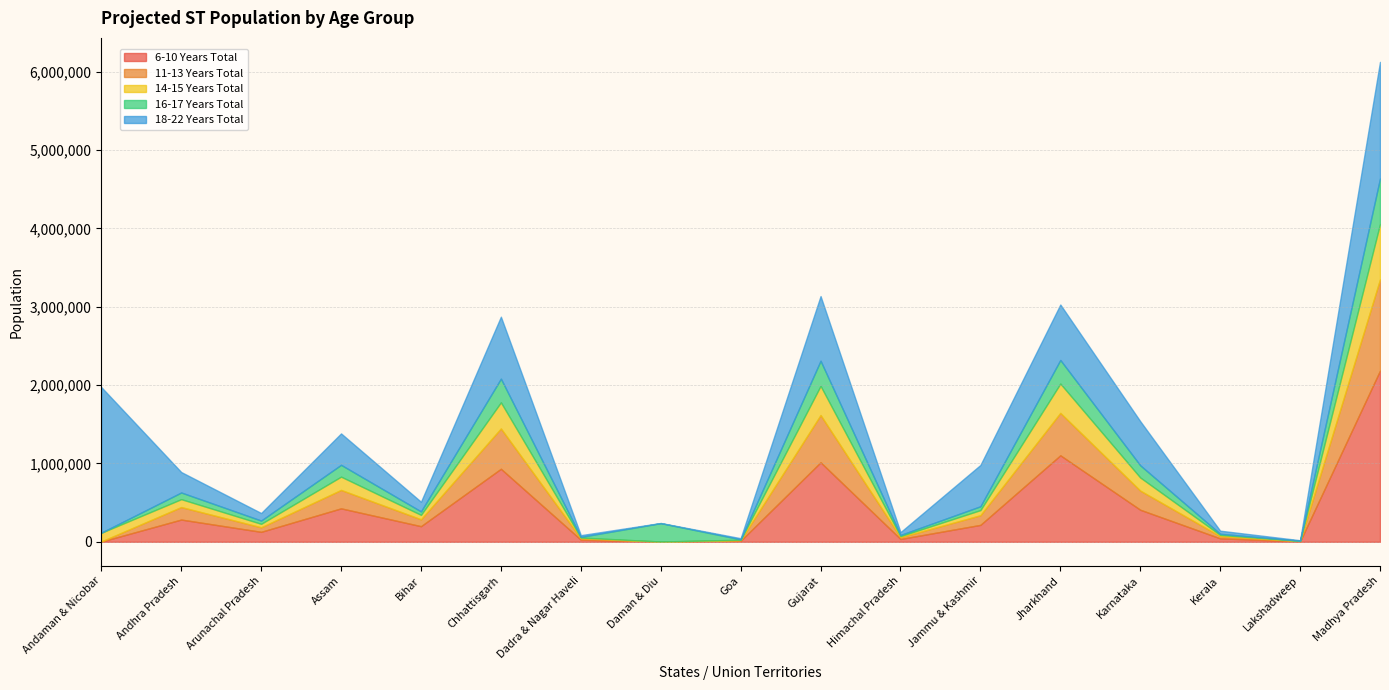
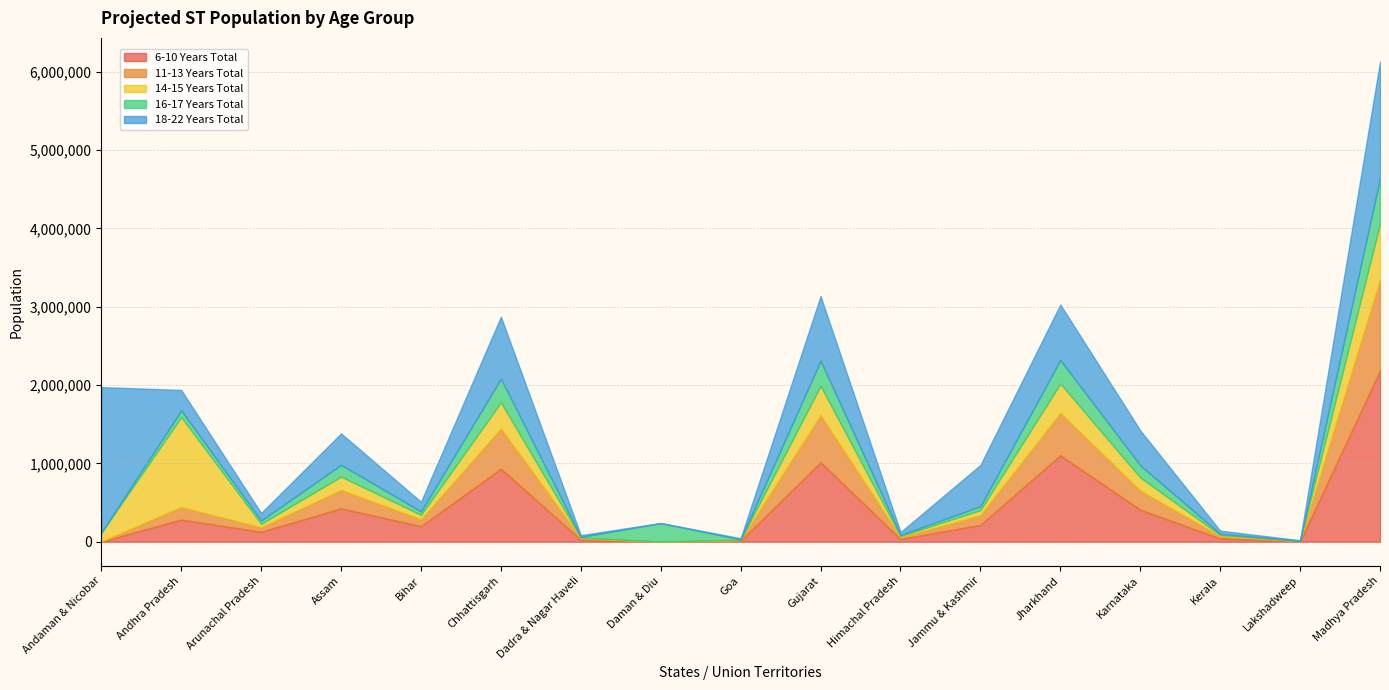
  {
    "14-15 Years Total": {
-     "Andhra Pradesh": "100,000",
+     "Andhra Pradesh": "1,100,000",
      "Arunachal Pradesh": "0",
      "Assam": "200,000",
      "Bihar": "100,000",
      "Chhattisgarh": "300,000",
      "Gujarat": "400,000",
      "Jammu & Kashmir": "100,000",
      "Jharkhand": "400,000",
      "Karnataka": "200,000",
      "Madhya Pradesh": "700,000"
    },
    "16-17 Years Total": {
      "Andhra Pradesh": "100,000",
      "Arunachal Pradesh": "0",
      "Assam": "200,000",
      "Bihar": "0",
      "Chhattisgarh": "300,000",
      "Gujarat": "300,000",
      "Jammu & Kashmir": "0",
      "Jharkhand": "300,000",
      "Karnataka": "200,000",
      "Madhya Pradesh": "600,000"
    },
    "18-22 Years Total": {
      "Andaman & Nicobar": "1,900,000",
      "Andhra Pradesh": "300,000",
      "Arunachal Pradesh": "100,000",
      "Assam": "400,000",
      "Bihar": "100,000",
      "Chhattisgarh": "800,000",
      "Gujarat": "800,000",
      "Himachal Pradesh": "0",
      "Jammu & Kashmir": "500,000",
      "Jharkhand": "700,000",
-     "Karnataka": "600,000",
+     "Karnataka": "400,000",
      "Kerala": "0",
      "Madhya Pradesh": "1,500,000"
    }
  }
